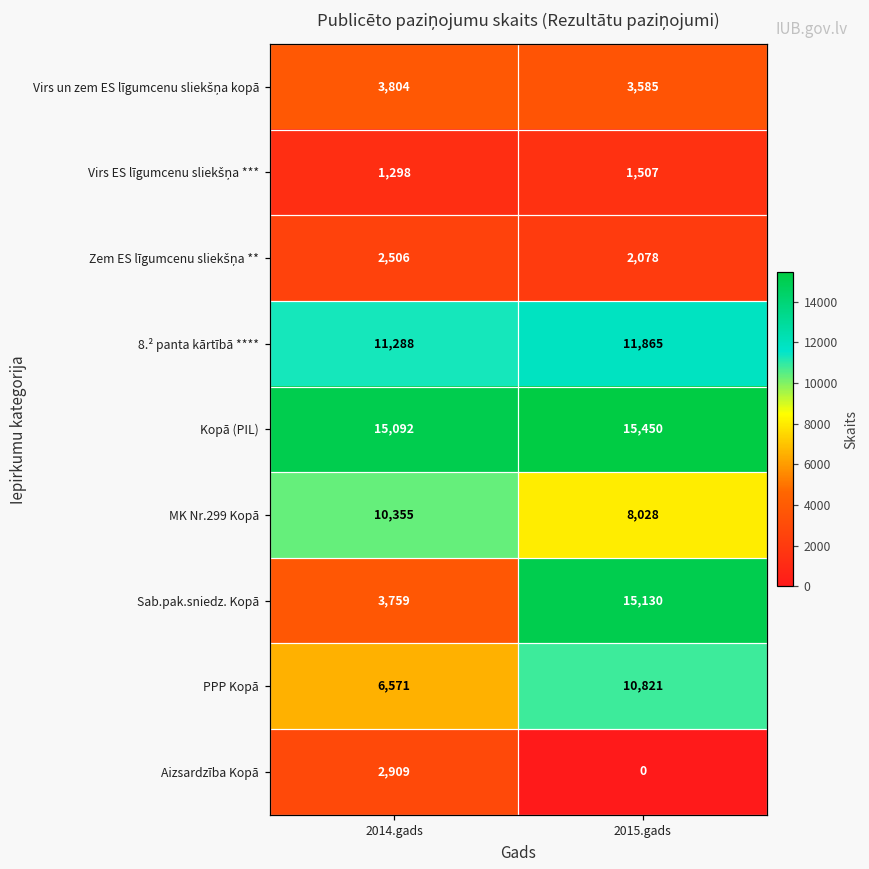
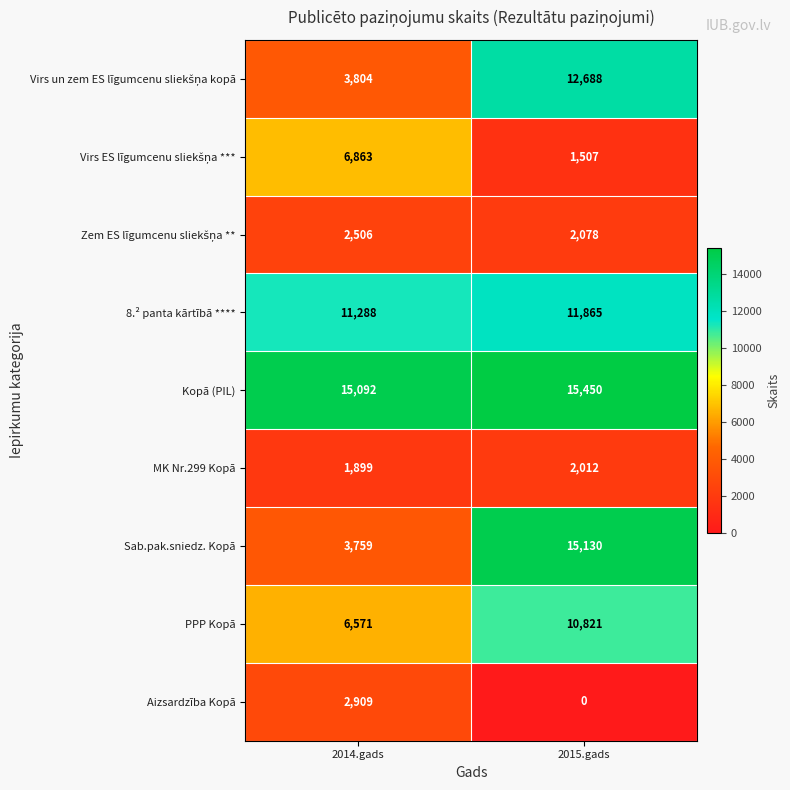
  {
    "Virs un zem ES līgumcenu sliekšņa kopā": {
      "2014.gads": "3,804",
-     "2015.gads": "3,585"
+     "2015.gads": "12,688"
    },
    "Virs ES līgumcenu sliekšņa ***": {
-     "2014.gads": "1,298",
+     "2014.gads": "6,863",
      "2015.gads": "1,507"
    },
    "Zem ES līgumcenu sliekšņa **": {
      "2014.gads": "2,506",
      "2015.gads": "2,078"
    },
    "8.² panta kārtībā ****": {
      "2014.gads": "11,288",
      "2015.gads": "11,865"
    },
    "Kopā (PIL)": {
      "2014.gads": "15,092",
      "2015.gads": "15,450"
    },
    "MK Nr.299 Kopā": {
-     "2014.gads": "10,355",
-     "2015.gads": "8,028"
+     "2014.gads": "1,899",
+     "2015.gads": "2,012"
    },
    "Sab.pak.sniedz. Kopā": {
      "2014.gads": "3,759",
      "2015.gads": "15,130"
    },
    "PPP Kopā": {
      "2014.gads": "6,571",
      "2015.gads": "10,821"
    },
    "Aizsardzība Kopā": {
      "2014.gads": "2,909",
      "2015.gads": "0"
    }
  }
